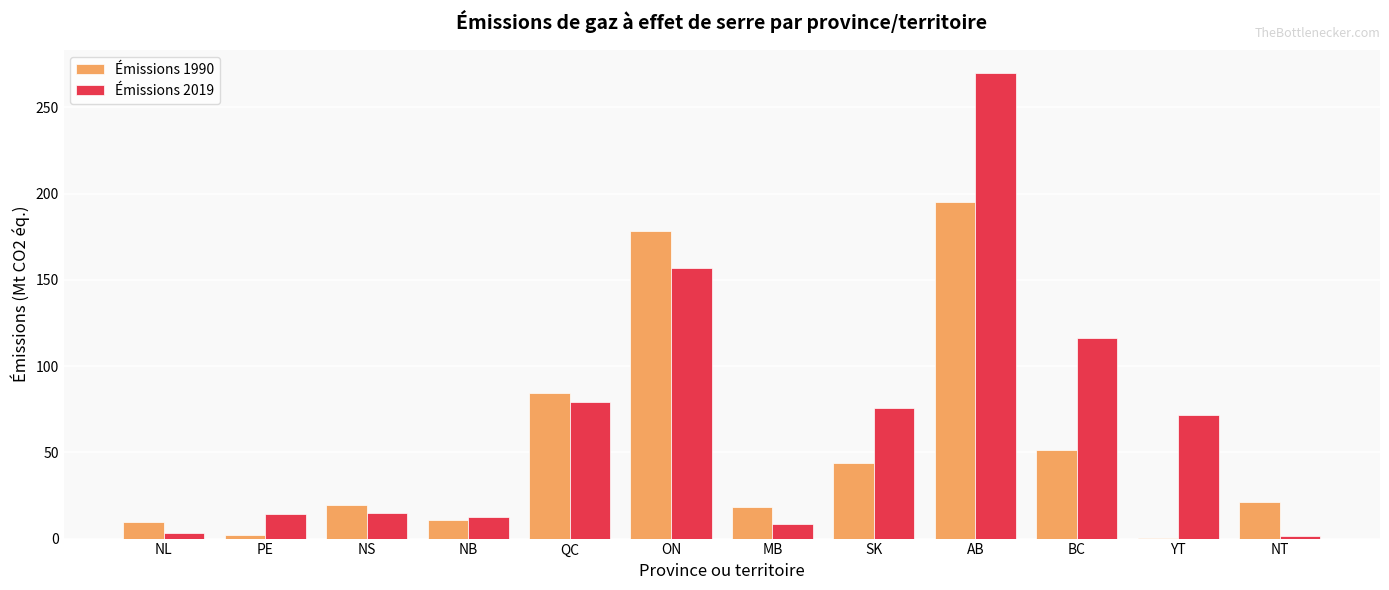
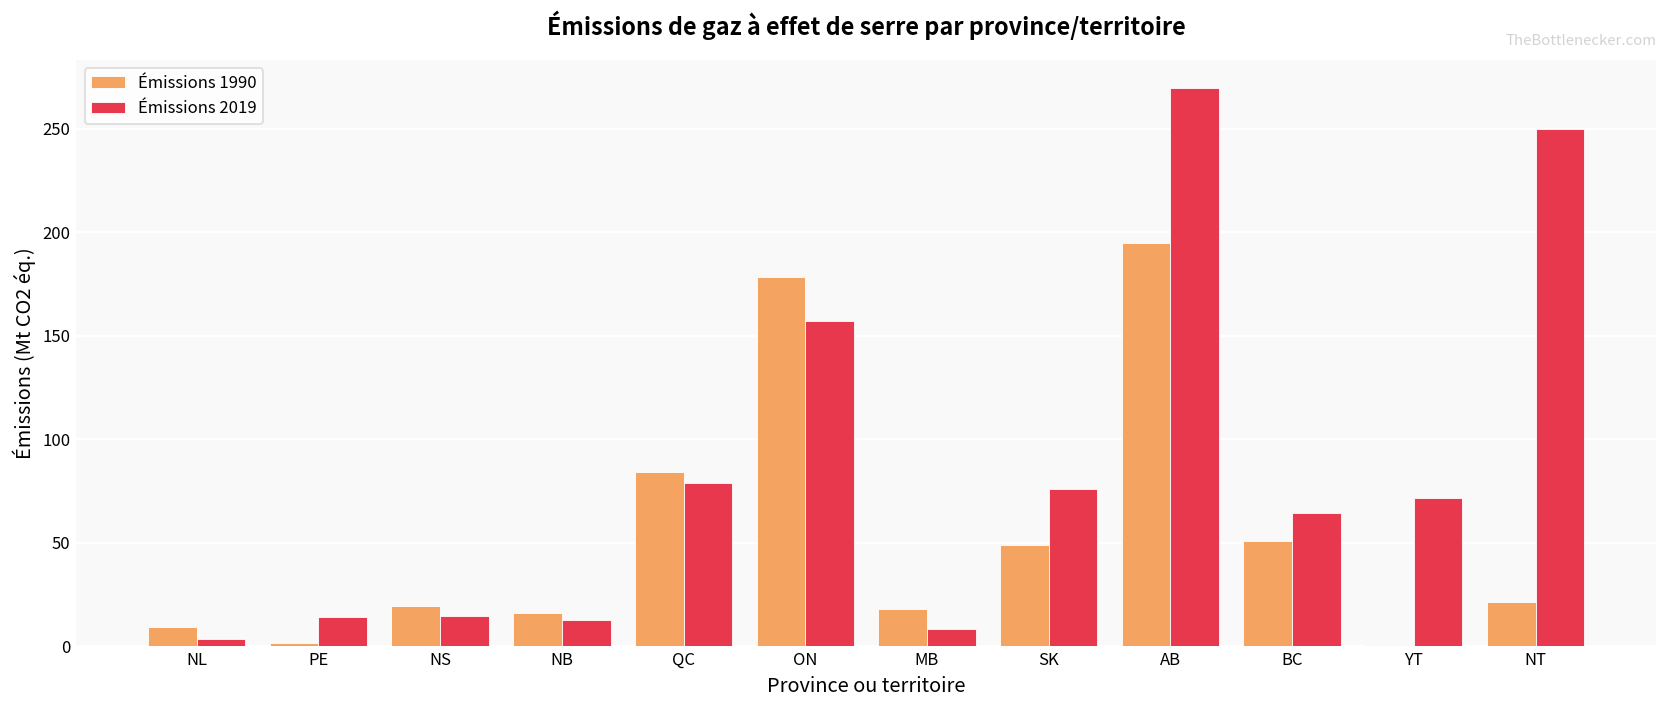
  {
    "Émissions 1990": {
      "NL": 10,
      "PE": 2,
      "NS": 20,
-     "NB": 11,
+     "NB": 16,
      "QC": 84,
      "ON": 178,
      "MB": 18,
-     "SK": 44,
+     "SK": 49,
      "AB": 195,
      "BC": 51,
      "NT": 21
    },
    "Émissions 2019": {
      "NL": 3,
      "PE": 14,
      "NS": 15,
      "NB": 13,
      "QC": 79,
      "ON": 157,
      "MB": 8,
      "SK": 76,
      "AB": 270,
-     "BC": 116,
+     "BC": 64,
      "YT": 72,
-     "NT": 1
+     "NT": 250
    }
  }
